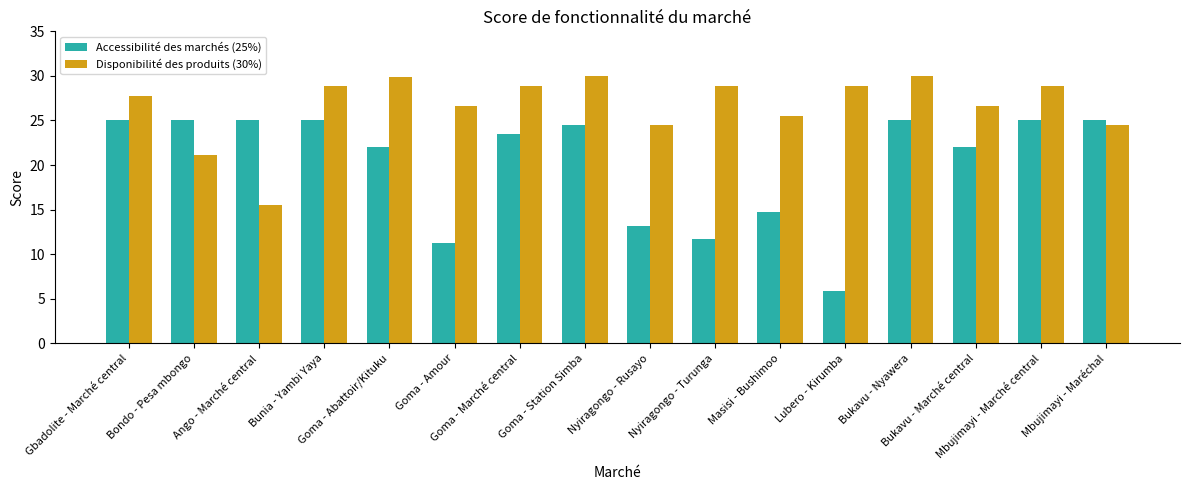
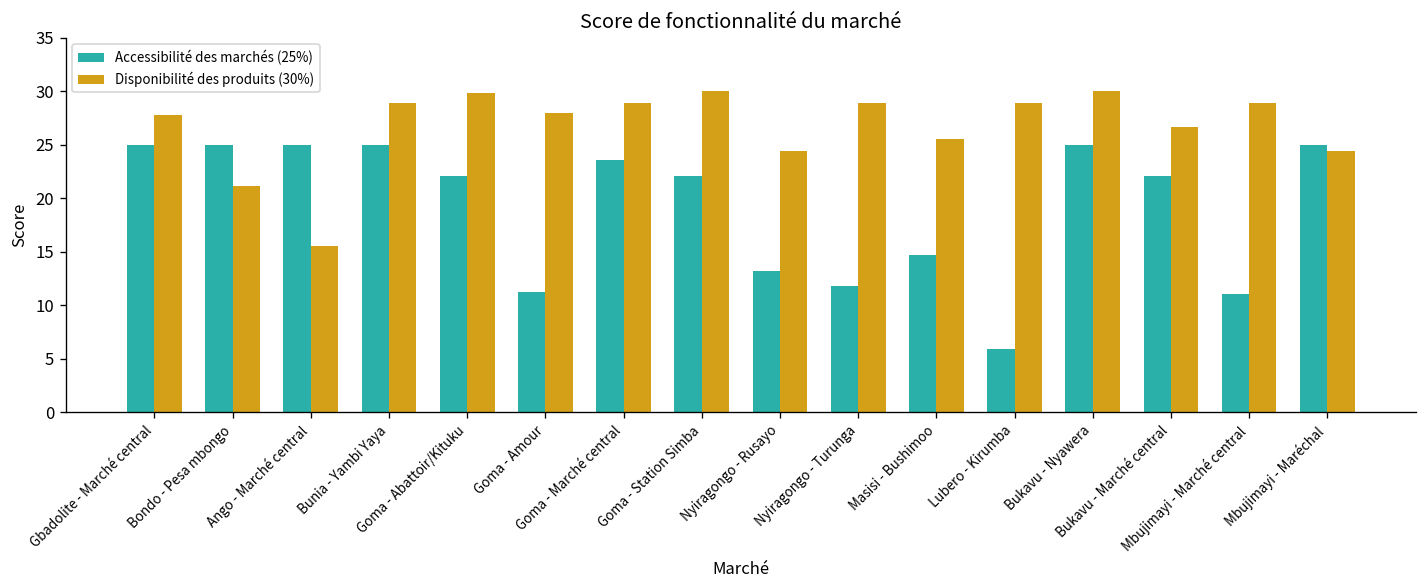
  {
    "Accessibilité des marchés (25%)": {
      "Gbadolite - Marché central": 25,
      "Bondo - Pesa mbongo": 25,
      "Ango - Marché central": 25,
      "Bunia - Yambi Yaya": 25,
      "Goma - Abattoir/Kituku": 22,
      "Goma - Amour": 11,
      "Goma - Marché central": 24,
-     "Goma - Station Simba": 25,
+     "Goma - Station Simba": 22,
      "Nyiragongo - Rusayo": 13,
      "Nyiragongo - Turunga": 12,
      "Masisi - Bushimoo": 15,
      "Lubero - Kirumba": 6,
      "Bukavu - Nyawera": 25,
      "Bukavu - Marché central": 22,
-     "Mbujimayi - Marché central": 25,
+     "Mbujimayi - Marché central": 11,
      "Mbujimayi - Maréchal": 25
    },
    "Disponibilité des produits (30%)": {
      "Gbadolite - Marché central": 28,
      "Bondo - Pesa mbongo": 21,
      "Ango - Marché central": 16,
      "Bunia - Yambi Yaya": 29,
      "Goma - Abattoir/Kituku": 30,
-     "Goma - Amour": 27,
+     "Goma - Amour": 28,
      "Goma - Marché central": 29,
      "Goma - Station Simba": 30,
      "Nyiragongo - Rusayo": 24,
      "Nyiragongo - Turunga": 29,
      "Masisi - Bushimoo": 26,
      "Lubero - Kirumba": 29,
      "Bukavu - Nyawera": 30,
      "Bukavu - Marché central": 27,
      "Mbujimayi - Marché central": 29,
      "Mbujimayi - Maréchal": 24
    }
  }
